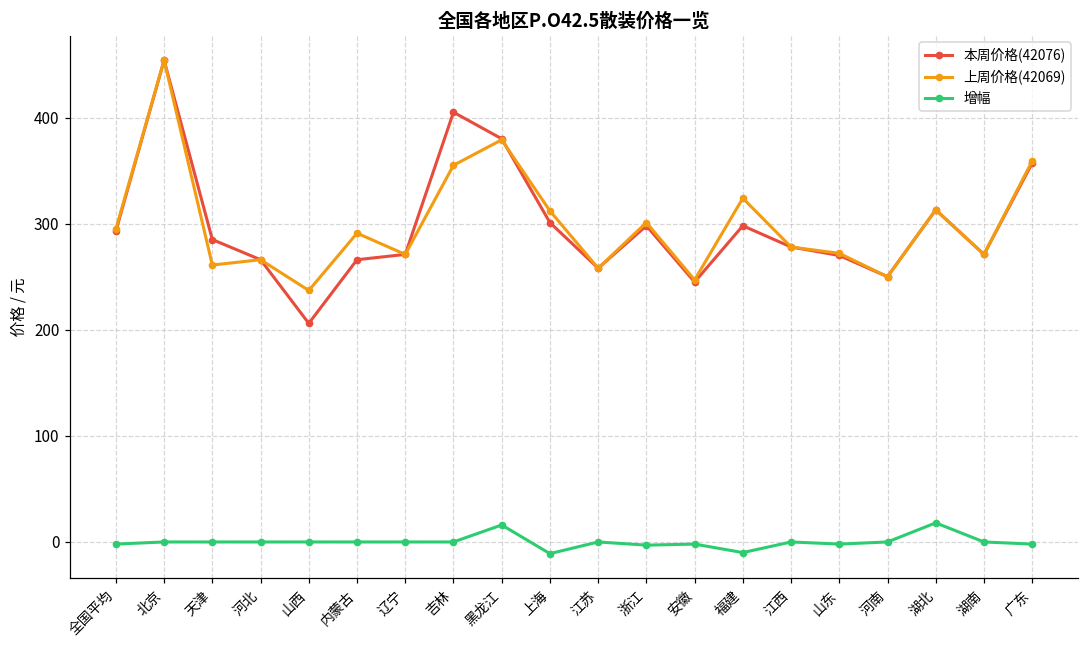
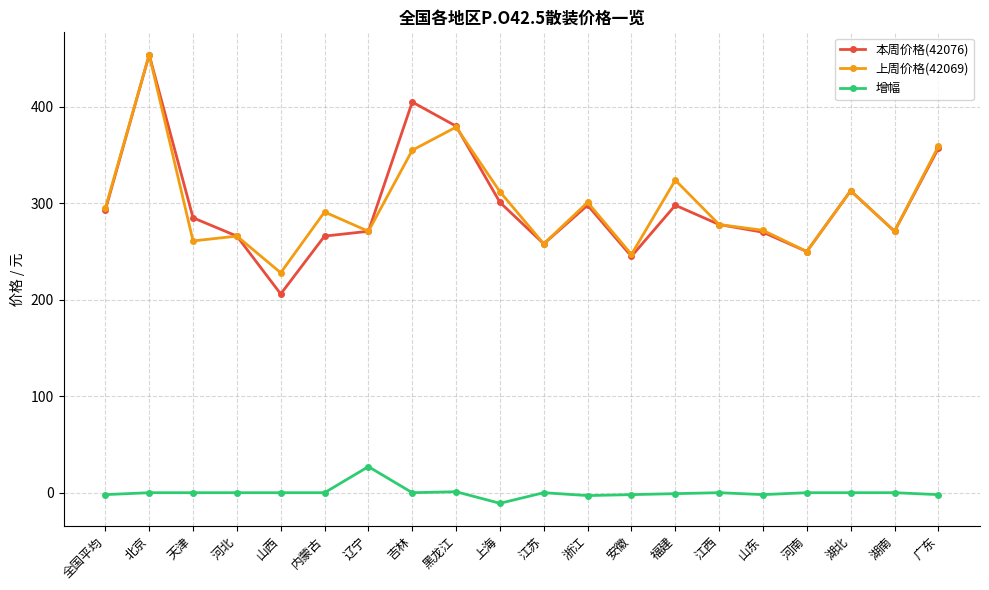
  {
    "本周价格(42076)": {
      "天津": 290,
      "山西": 210,
      "内蒙古": 270,
      "吉林": 410,
      "上海": 300,
      "浙江": 300,
      "福建": 300
    },
    "上周价格(42069)": {
      "天津": 260,
-     "山西": 240,
+     "山西": 230,
      "内蒙古": 290,
      "吉林": 360,
      "上海": 310,
      "浙江": 300,
      "福建": 320
    },
    "增幅": {
      "全国平均": 0,
      "北京": 0,
      "天津": 0,
      "河北": 0,
      "山西": 0,
      "内蒙古": 0,
-     "辽宁": 0,
+     "辽宁": 30,
      "吉林": 0,
-     "黑龙江": 20,
+     "黑龙江": 0,
      "上海": -10,
      "江苏": 0,
      "浙江": 0,
      "安徽": 0,
-     "福建": -10,
+     "福建": 0,
      "江西": 0,
      "山东": 0,
      "河南": 0,
-     "湖北": 20,
+     "湖北": 0,
      "湖南": 0,
      "广东": 0
    }
  }
